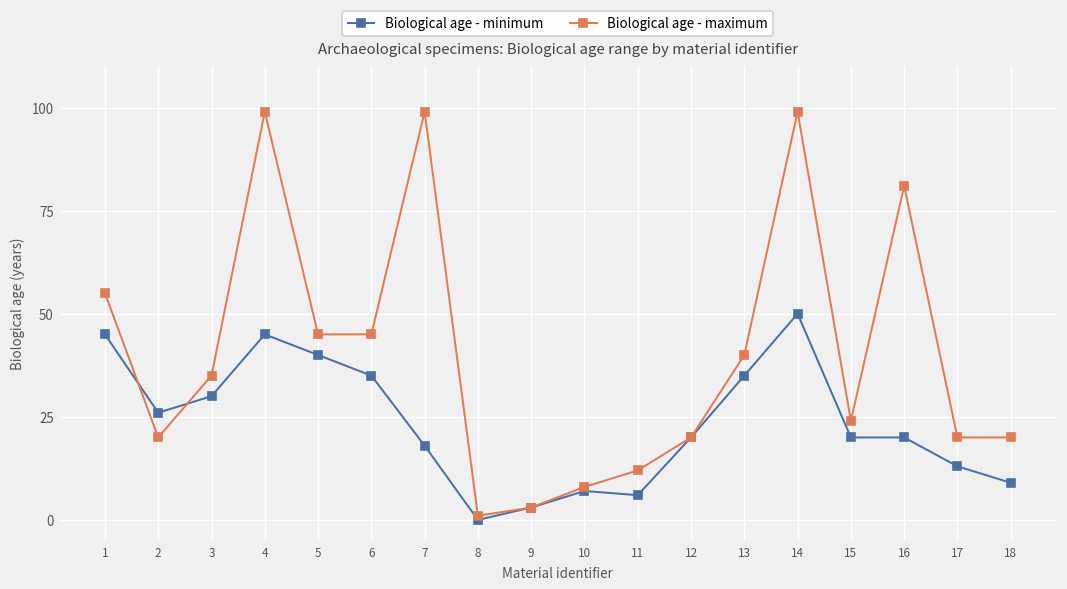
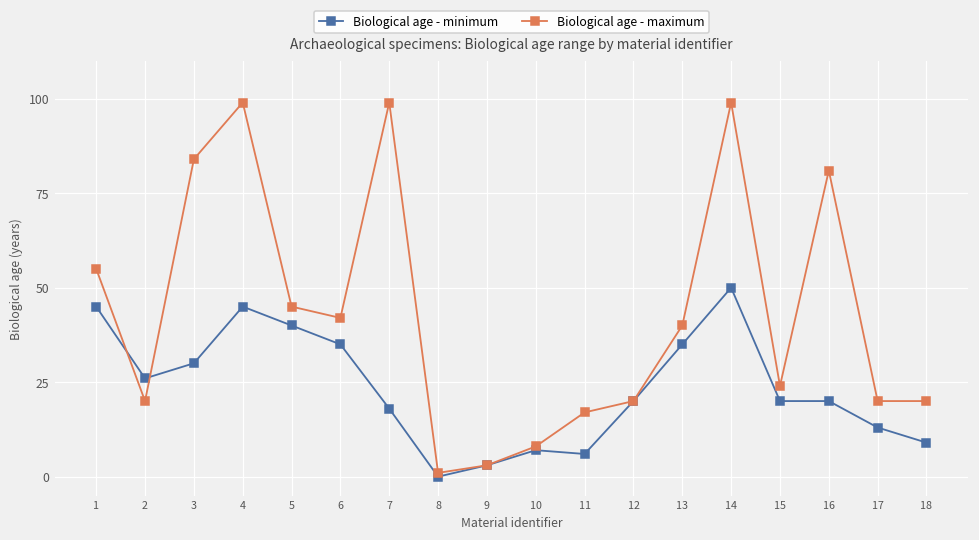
  {
    "Biological age - minimum": {
      "1": 45,
      "2": 26,
      "3": 30,
      "4": 45,
      "5": 40,
      "6": 35,
      "7": 18,
      "8": 0,
      "10": 7,
      "11": 6,
      "13": 35,
      "14": 50,
      "15": 20,
      "16": 20,
      "17": 13,
      "18": 9
    },
    "Biological age - maximum": {
      "1": 55,
      "2": 20,
-     "3": 35,
+     "3": 84,
      "4": 99,
      "5": 45,
-     "6": 45,
+     "6": 42,
      "7": 99,
      "8": 1,
      "10": 8,
-     "11": 12,
+     "11": 17,
      "13": 40,
      "14": 99,
      "15": 24,
      "16": 81,
      "17": 20,
      "18": 20
    }
  }
